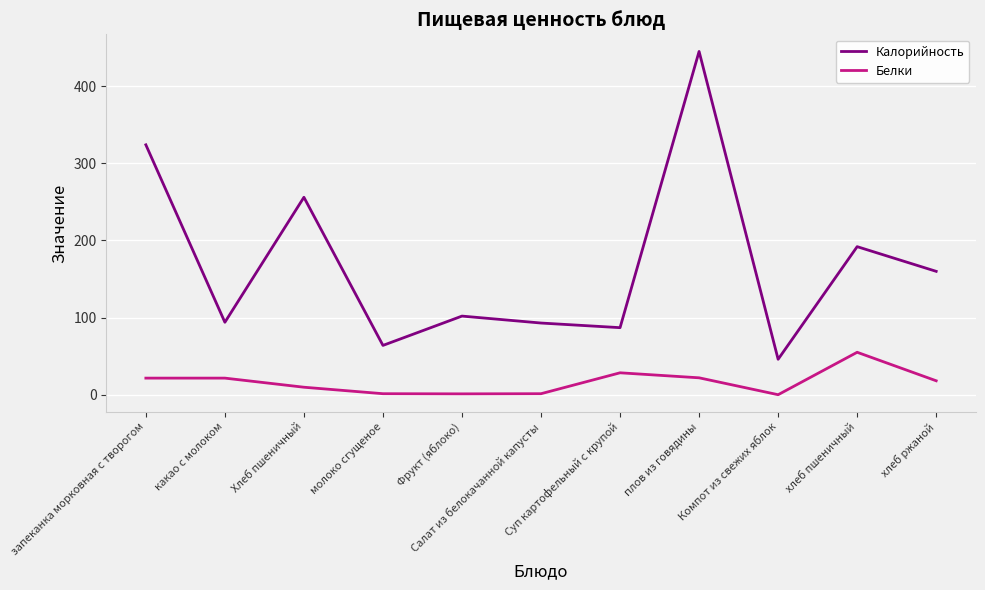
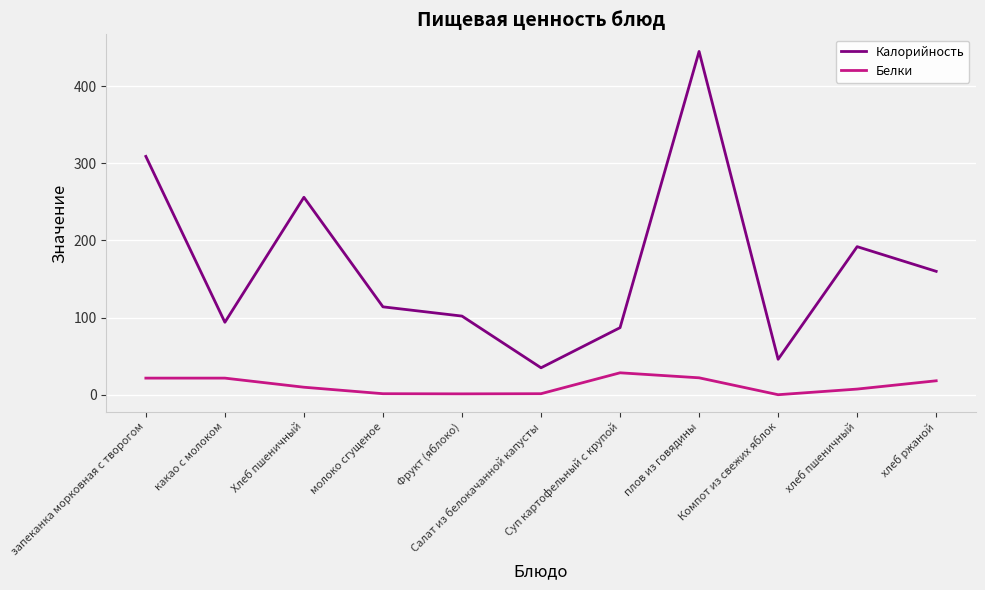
  {
    "Калорийность": {
-     "запеканка морковная с творогом": 320,
+     "запеканка морковная с творогом": 310,
      "какао с молоком": 90,
      "Хлеб пшеничный": 260,
-     "молоко сгущеное": 60,
+     "молоко сгущеное": 110,
      "Фрукт (яблоко)": 100,
-     "Салат из белокачанной капусты": 90,
+     "Салат из белокачанной капусты": 40,
      "Суп картофельный с крупой": 90,
      "плов из говядины": 450,
      "Компот из свежих яблок": 50,
      "хлеб пшеничный": 190,
      "хлеб ржаной": 160
    },
    "Белки": {
      "запеканка морковная с творогом": 20,
      "какао с молоком": 20,
      "Хлеб пшеничный": 10,
      "молоко сгущеное": 0,
      "Фрукт (яблоко)": 0,
      "Салат из белокачанной капусты": 0,
      "Суп картофельный с крупой": 30,
      "плов из говядины": 20,
      "Компот из свежих яблок": 0,
-     "хлеб пшеничный": 60,
+     "хлеб пшеничный": 10,
      "хлеб ржаной": 20
    }
  }
